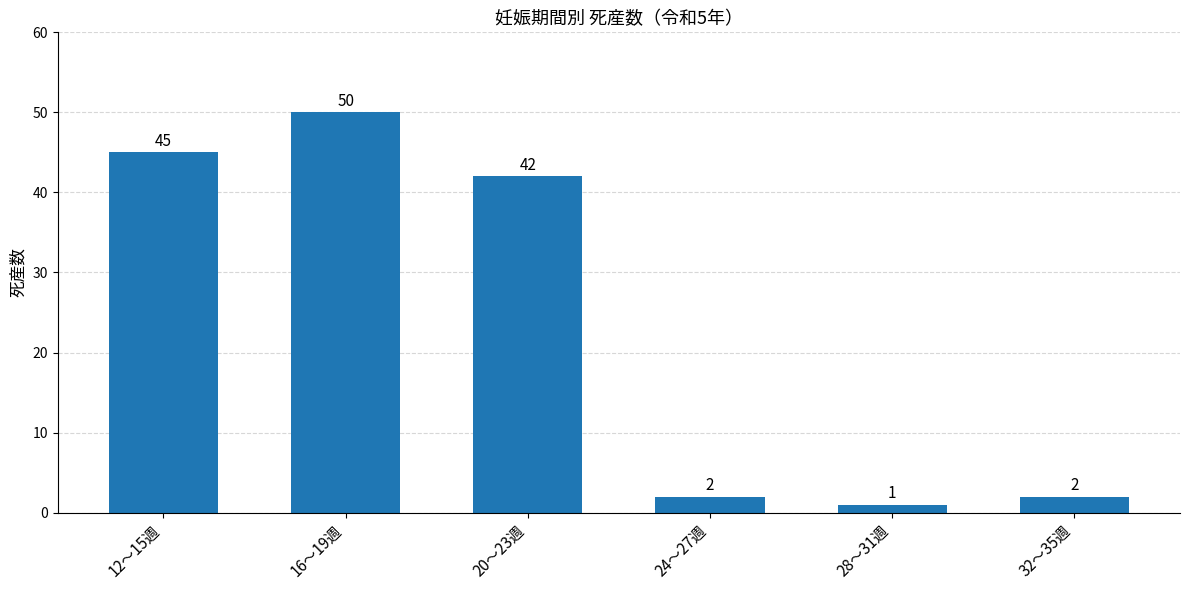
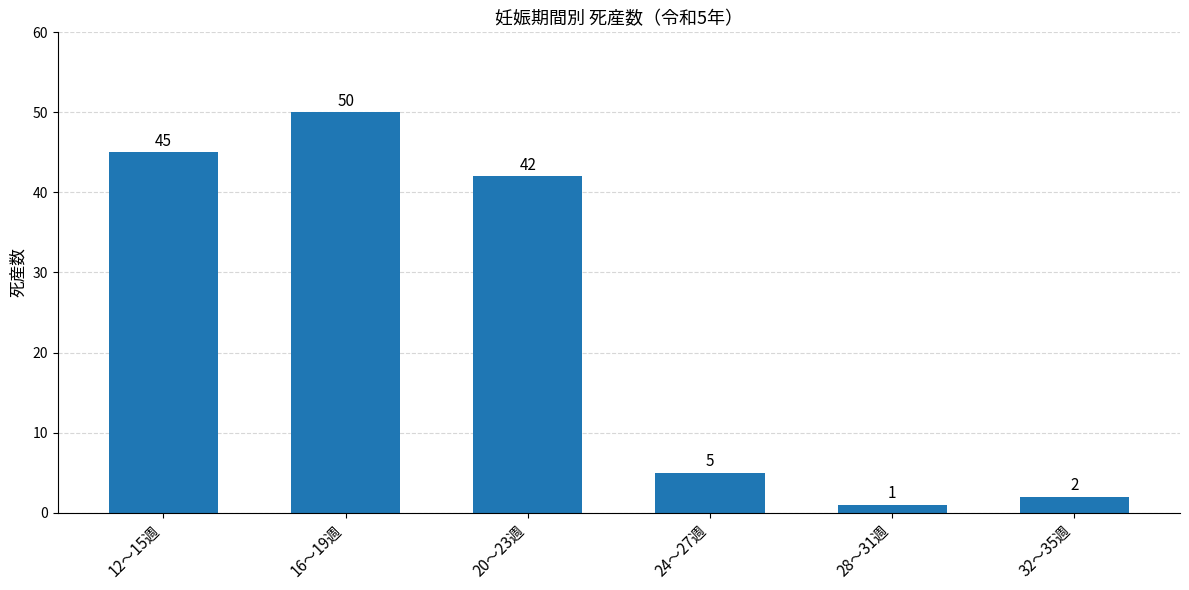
  {
    "12～15週": 45,
    "16～19週": 50,
    "20～23週": 42,
-   "24～27週": 2,
+   "24～27週": 5,
    "28～31週": 1,
    "32～35週": 2
  }
